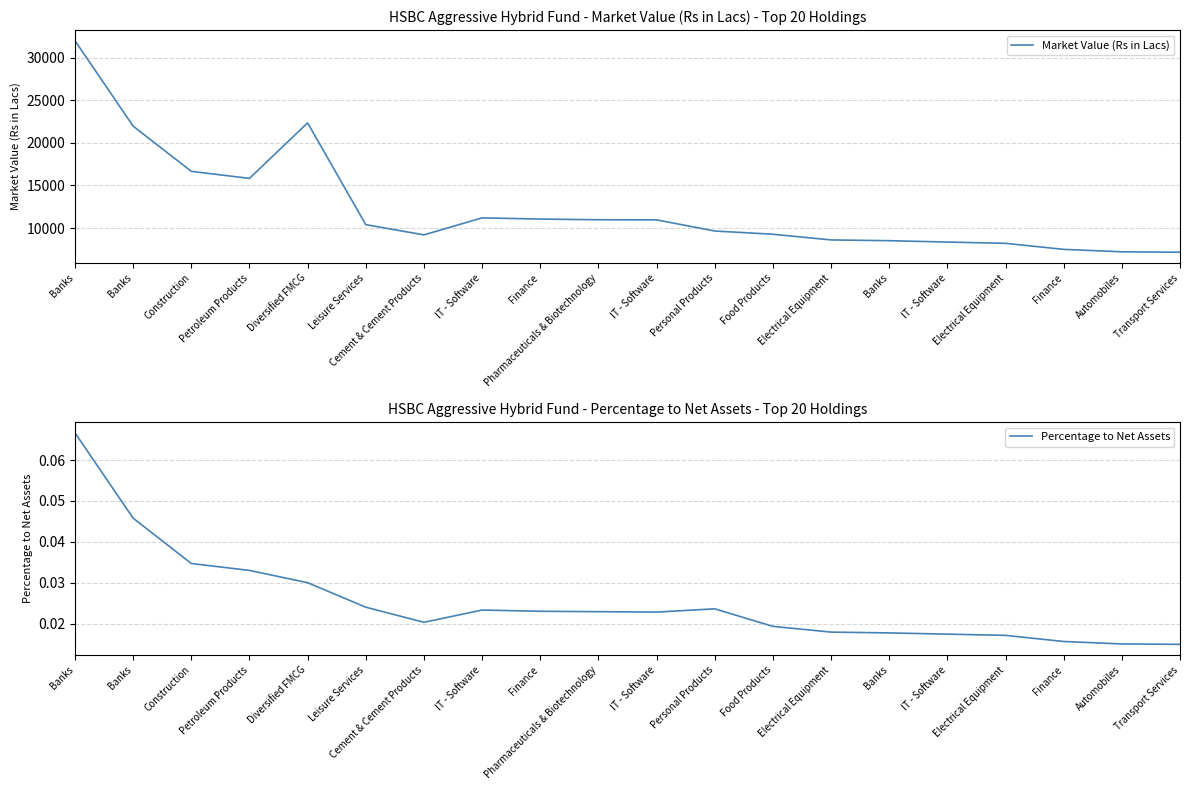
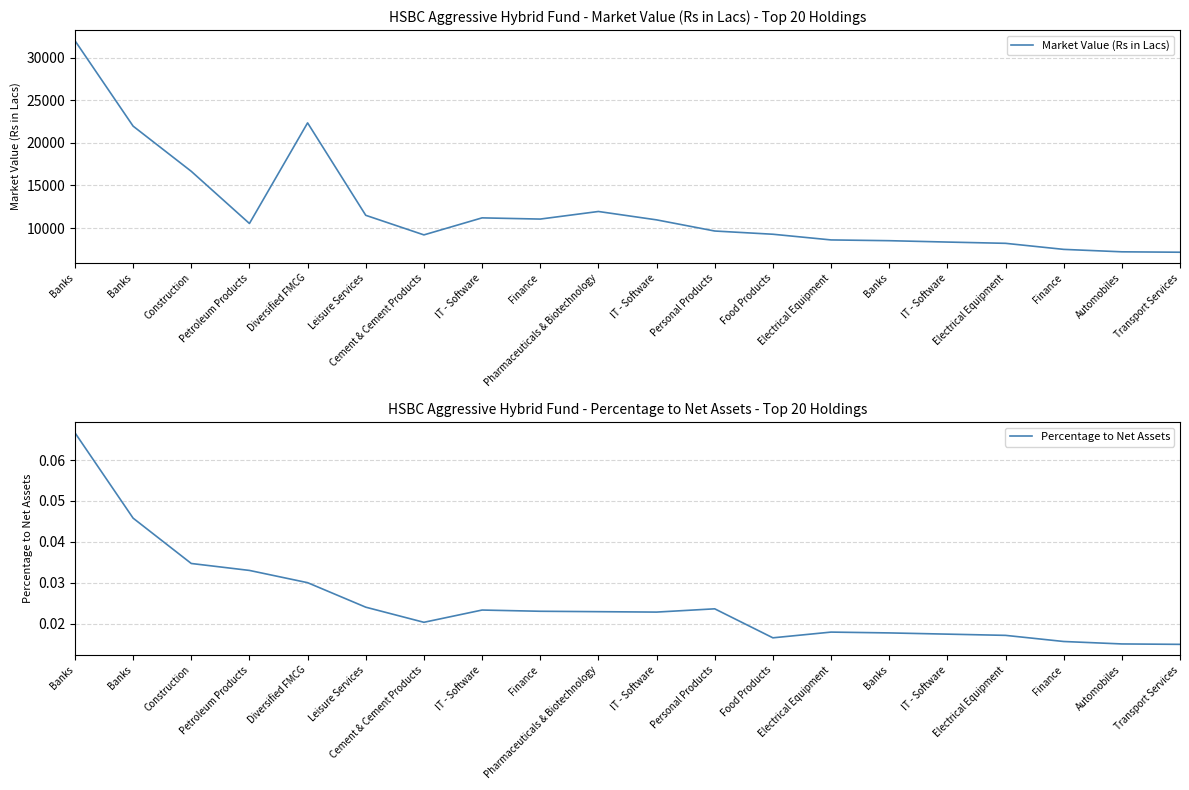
  {
    "HSBC Aggressive Hybrid Fund - Market Value (Rs in Lacs) - Top 20 Holdings": {
      "Construction": 17000,
-     "Petroleum Products": 16000,
+     "Petroleum Products": 11000,
      "Diversified FMCG": 22000,
-     "Leisure Services": 10000,
+     "Leisure Services": 11000,
      "Cement & Cement Products": 9000,
-     "Pharmaceuticals & Biotechnology": 11000,
+     "Pharmaceuticals & Biotechnology": 12000,
      "Personal Products": 10000,
      "Food Products": 9000,
      "Automobiles": 7000,
      "Transport Services": 7000
    },
    "HSBC Aggressive Hybrid Fund - Percentage to Net Assets - Top 20 Holdings": {
      "Construction": 0.035,
      "Petroleum Products": 0.033,
      "Diversified FMCG": 0.030,
      "Leisure Services": 0.024,
      "Cement & Cement Products": 0.020,
      "Pharmaceuticals & Biotechnology": 0.023,
      "Personal Products": 0.024,
-     "Food Products": 0.019,
+     "Food Products": 0.017,
      "Automobiles": 0.015,
      "Transport Services": 0.015
    }
  }
